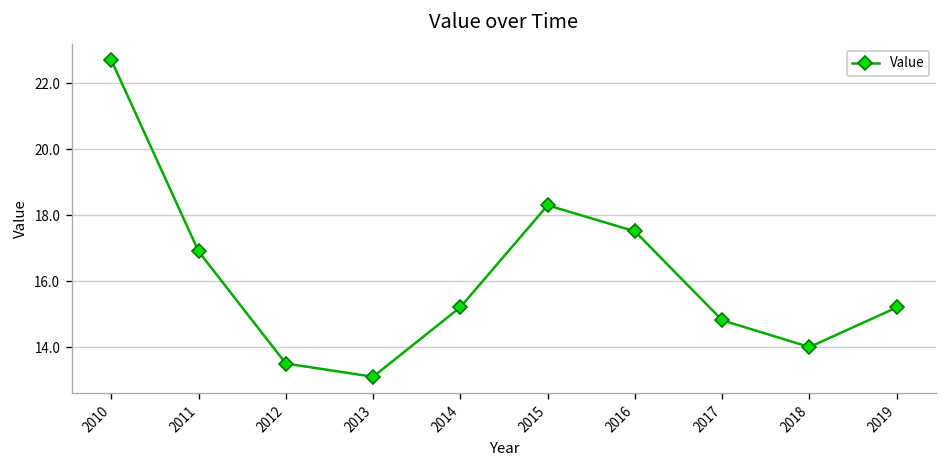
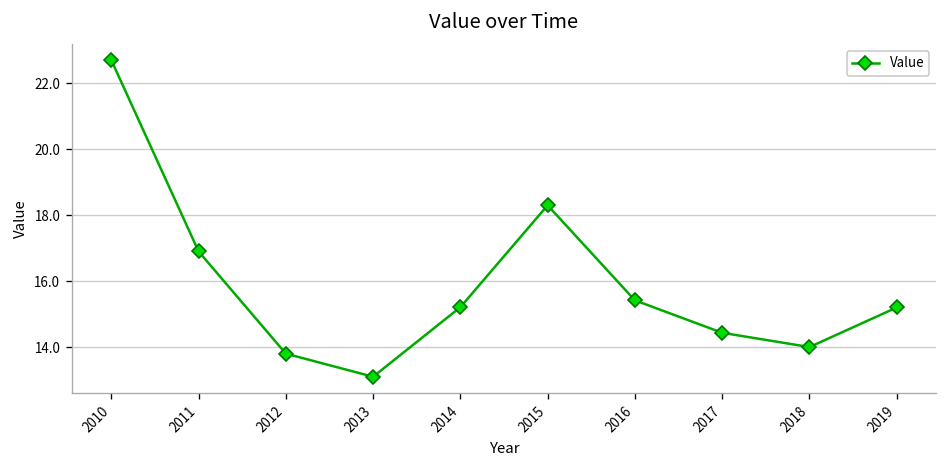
  {
    "2010": 22.7,
    "2011": 16.9,
-   "2012": 13.5,
+   "2012": 13.8,
    "2013": 13.1,
    "2014": 15.2,
    "2015": 18.3,
-   "2016": 17.5,
-   "2017": 14.8,
+   "2016": 15.4,
+   "2017": 14.4,
    "2018": 14.0,
    "2019": 15.2
  }
